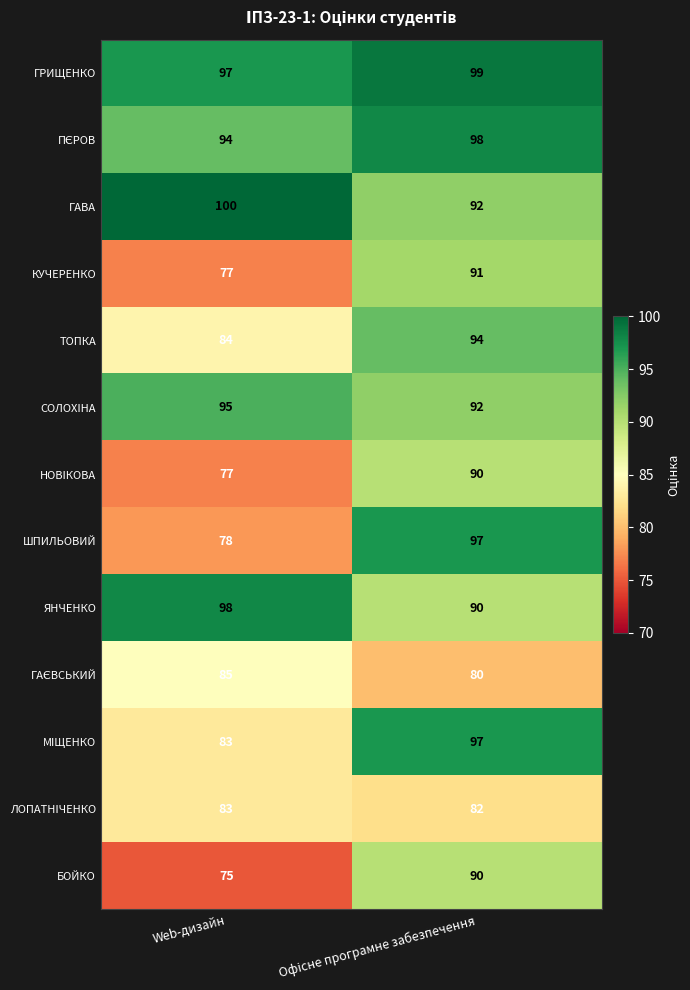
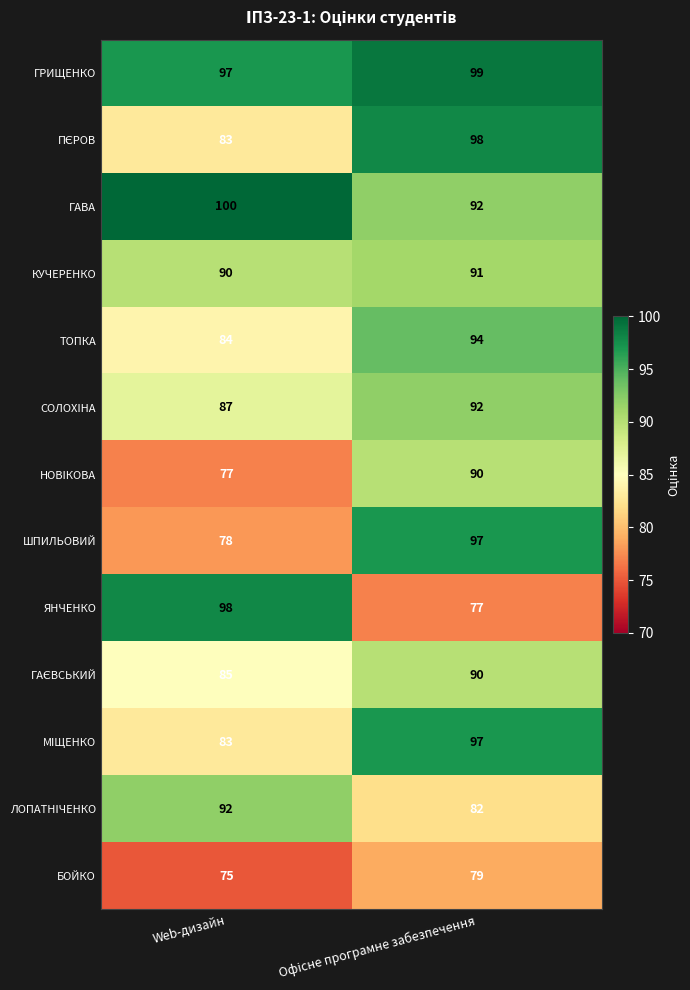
  {
    "ГРИЩЕНКО": {
      "Web-дизайн": 97,
      "Офісне програмне забезпечення": 99
    },
    "ПЄРОВ": {
-     "Web-дизайн": 94,
+     "Web-дизайн": 83,
      "Офісне програмне забезпечення": 98
    },
    "ГАВА": {
      "Web-дизайн": 100,
      "Офісне програмне забезпечення": 92
    },
    "КУЧЕРЕНКО": {
-     "Web-дизайн": 77,
+     "Web-дизайн": 90,
      "Офісне програмне забезпечення": 91
    },
    "ТОПКА": {
      "Web-дизайн": 84,
      "Офісне програмне забезпечення": 94
    },
    "СОЛОХІНА": {
-     "Web-дизайн": 95,
+     "Web-дизайн": 87,
      "Офісне програмне забезпечення": 92
    },
    "НОВІКОВА": {
      "Web-дизайн": 77,
      "Офісне програмне забезпечення": 90
    },
    "ШПИЛЬОВИЙ": {
      "Web-дизайн": 78,
      "Офісне програмне забезпечення": 97
    },
    "ЯНЧЕНКО": {
      "Web-дизайн": 98,
-     "Офісне програмне забезпечення": 90
+     "Офісне програмне забезпечення": 77
    },
    "ГАЄВСЬКИЙ": {
      "Web-дизайн": 85,
-     "Офісне програмне забезпечення": 80
+     "Офісне програмне забезпечення": 90
    },
    "МІЩЕНКО": {
      "Web-дизайн": 83,
      "Офісне програмне забезпечення": 97
    },
    "ЛОПАТНІЧЕНКО": {
-     "Web-дизайн": 83,
+     "Web-дизайн": 92,
      "Офісне програмне забезпечення": 82
    },
    "БОЙКО": {
      "Web-дизайн": 75,
-     "Офісне програмне забезпечення": 90
+     "Офісне програмне забезпечення": 79
    }
  }
